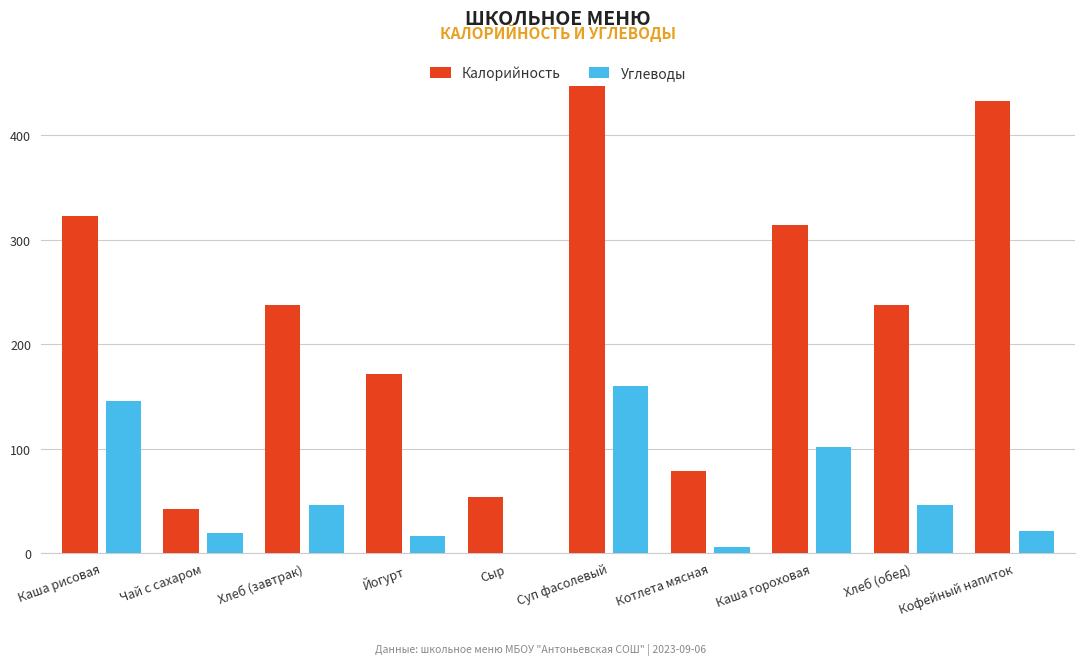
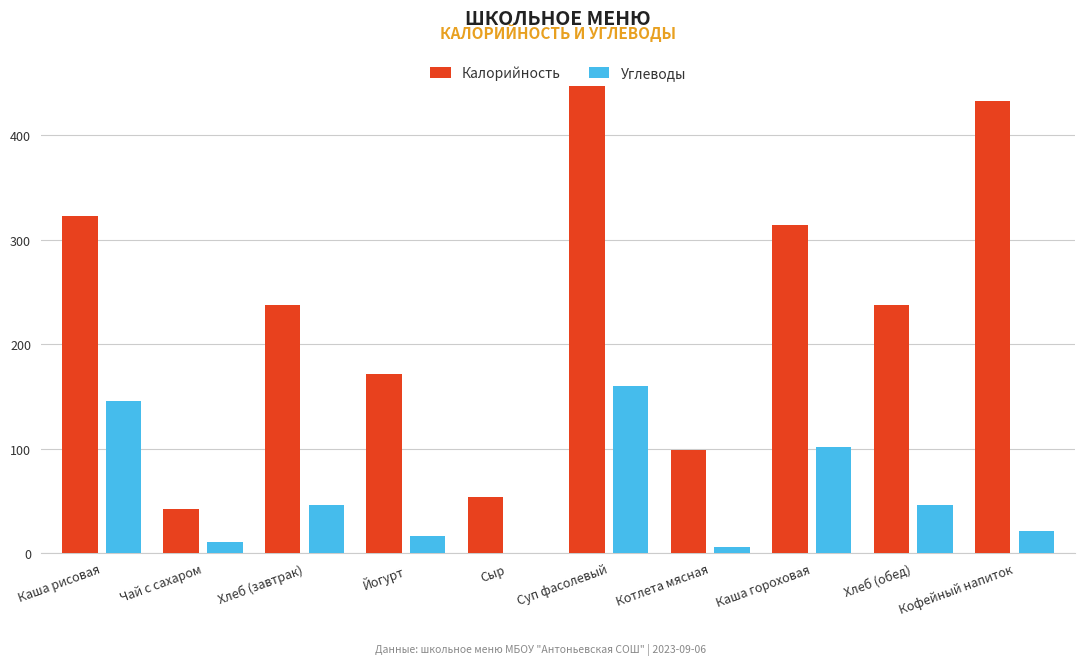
  {
    "Калорийность": {
      "Каша рисовая": 323,
      "Чай с сахаром": 42,
      "Хлеб (завтрак)": 238,
      "Йогурт": 171,
      "Сыр": 54,
      "Суп фасолевый": 447,
-     "Котлета мясная": 79,
+     "Котлета мясная": 99,
      "Каша гороховая": 314,
      "Хлеб (обед)": 238,
      "Кофейный напиток": 433
    },
    "Углеводы": {
      "Каша рисовая": 146,
-     "Чай с сахаром": 19,
+     "Чай с сахаром": 10,
      "Хлеб (завтрак)": 46,
      "Йогурт": 16,
      "Сыр": 0,
      "Суп фасолевый": 160,
      "Котлета мясная": 5,
      "Каша гороховая": 102,
      "Хлеб (обед)": 46,
      "Кофейный напиток": 22
    }
  }
